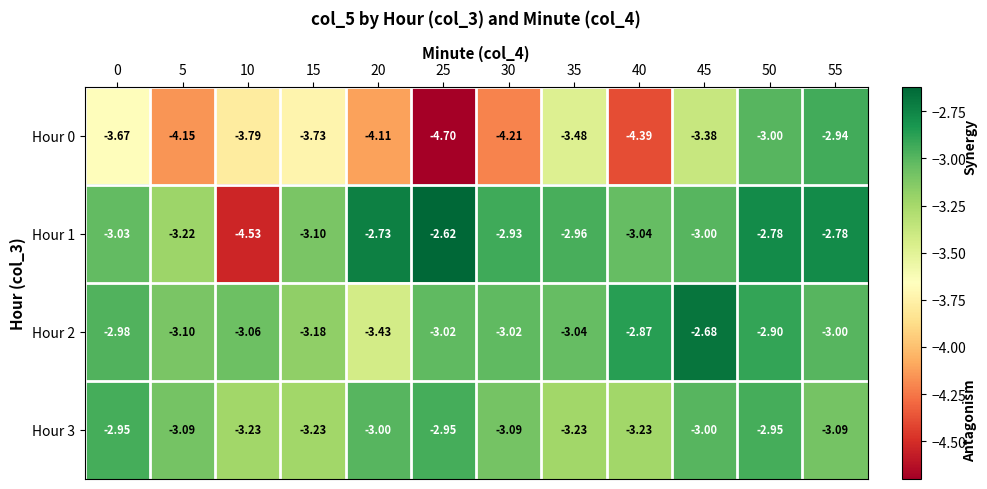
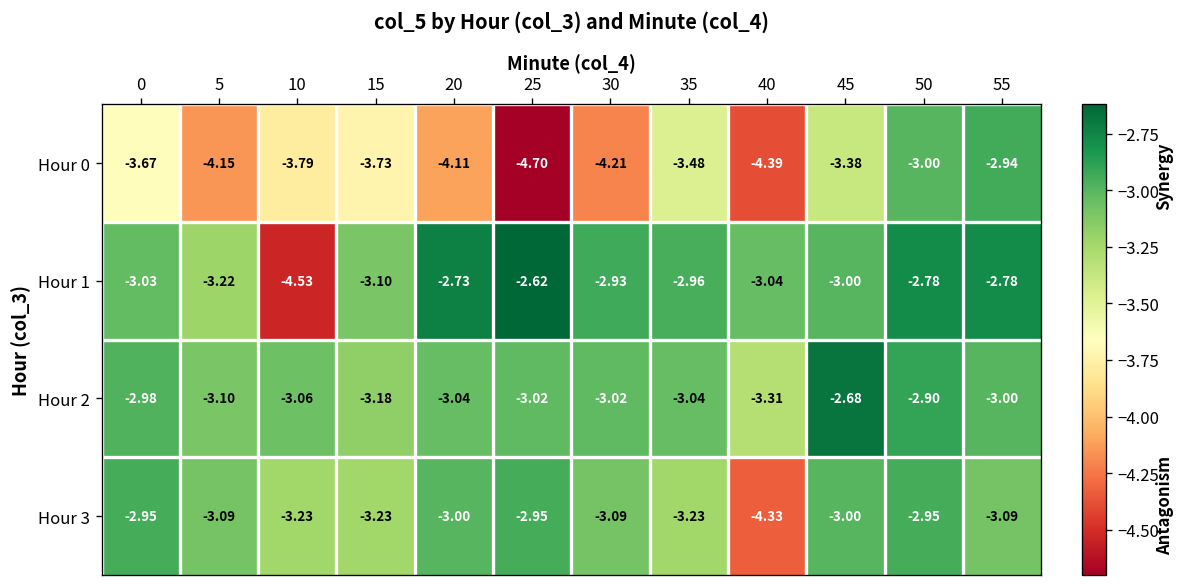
  {
    "Hour 0": {
      "0": -3.67,
      "5": -4.15,
      "10": -3.79,
      "15": -3.73,
      "20": -4.11,
      "25": -4.70,
      "30": -4.21,
      "35": -3.48,
      "40": -4.39,
      "45": -3.38,
      "50": -3.00,
      "55": -2.94
    },
    "Hour 1": {
      "0": -3.03,
      "5": -3.22,
      "10": -4.53,
      "15": -3.10,
      "20": -2.73,
      "25": -2.62,
      "30": -2.93,
      "35": -2.96,
      "40": -3.04,
      "45": -3.00,
      "50": -2.78,
      "55": -2.78
    },
    "Hour 2": {
      "0": -2.98,
      "5": -3.10,
      "10": -3.06,
      "15": -3.18,
-     "20": -3.43,
+     "20": -3.04,
      "25": -3.02,
      "30": -3.02,
      "35": -3.04,
-     "40": -2.87,
+     "40": -3.31,
      "45": -2.68,
      "50": -2.90,
      "55": -3.00
    },
    "Hour 3": {
      "0": -2.95,
      "5": -3.09,
      "10": -3.23,
      "15": -3.23,
      "20": -3.00,
      "25": -2.95,
      "30": -3.09,
      "35": -3.23,
-     "40": -3.23,
+     "40": -4.33,
      "45": -3.00,
      "50": -2.95,
      "55": -3.09
    }
  }
